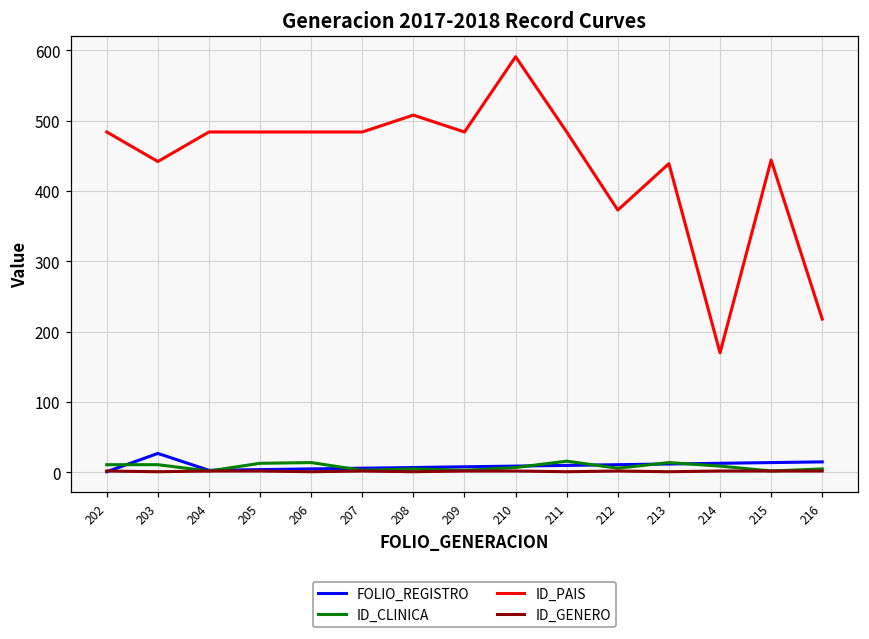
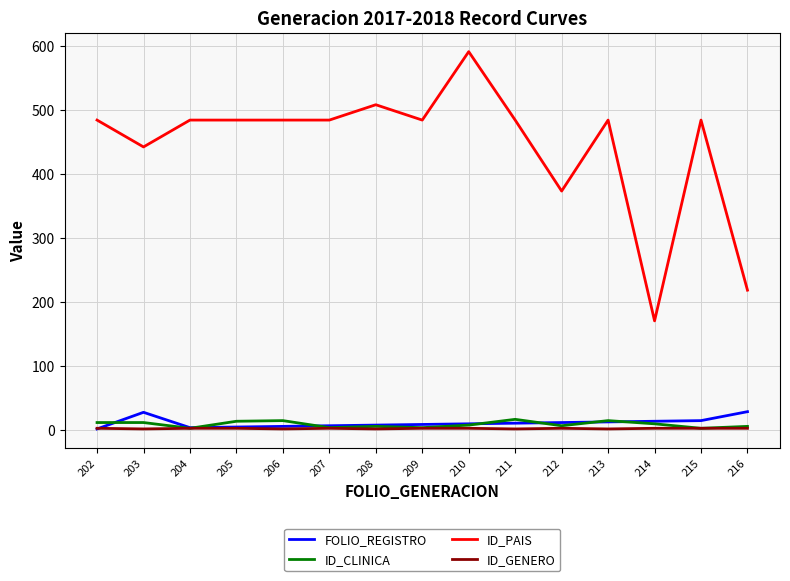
  {
    "FOLIO_REGISTRO": {
      "203": 30,
      "206": 10,
      "209": 10,
      "211": 10,
      "212": 10,
      "214": 10,
      "215": 10,
-     "216": 20
+     "216": 30
    },
    "ID_CLINICA": {
      "202": 10,
      "203": 10,
      "205": 10,
      "206": 10,
      "211": 20,
      "214": 10
    },
    "ID_PAIS": {
      "202": 480,
      "203": 440,
      "204": 480,
      "205": 480,
      "206": 480,
      "207": 480,
      "208": 510,
      "209": 480,
      "210": 590,
      "211": 480,
      "212": 370,
-     "213": 440,
+     "213": 480,
      "214": 170,
-     "215": 440,
+     "215": 480,
      "216": 220
    },
    "ID_GENERO": {
      "203": 0,
      "206": 0,
      "208": 0,
      "210": 0,
      "211": 0,
      "213": 0,
      "214": 0
    }
  }
